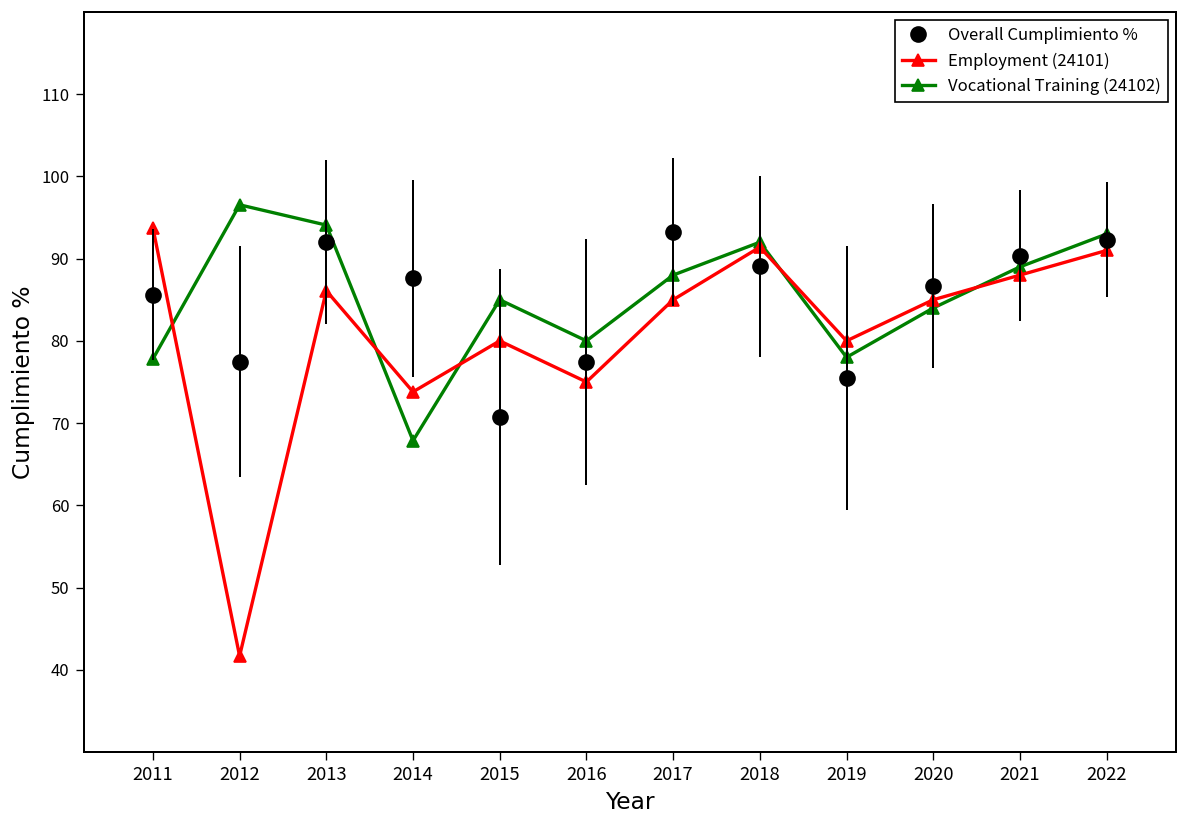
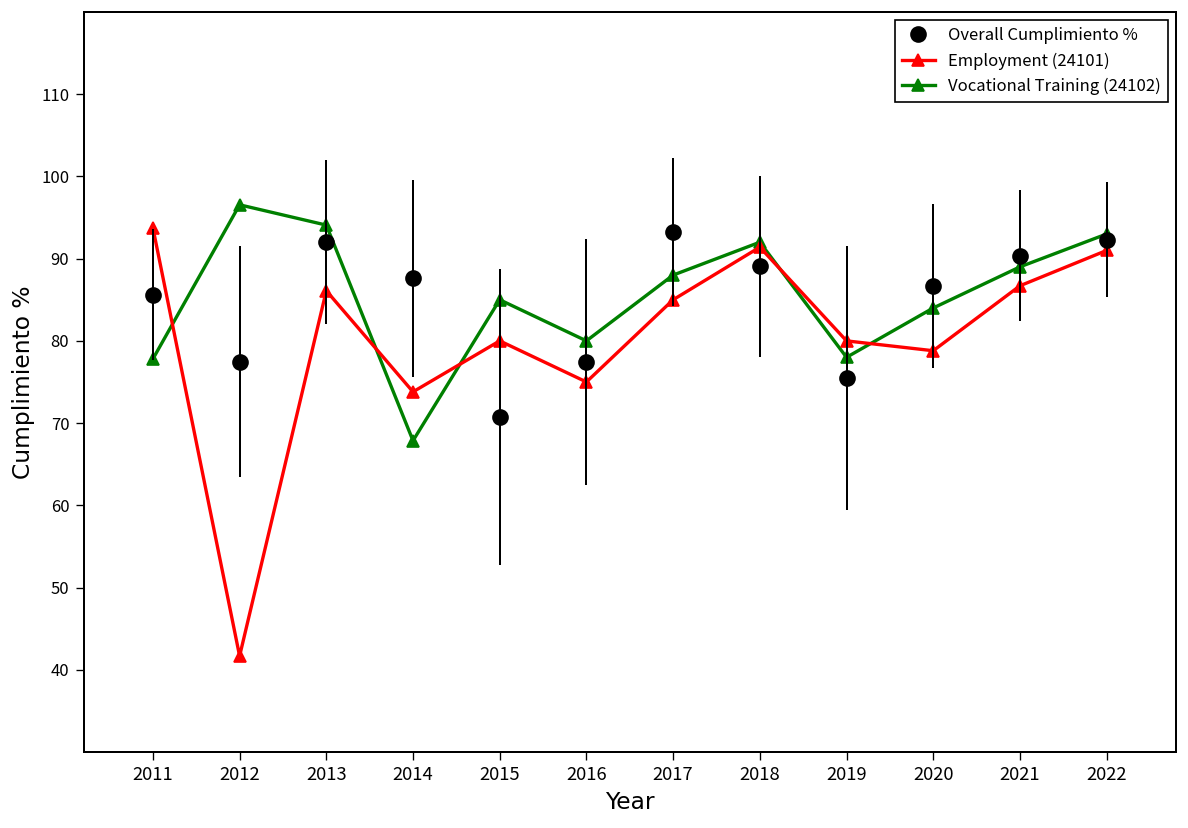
  {
    "Overall Cumplimiento %": {
      "2011": 86,
      "2012": 77,
      "2013": 92,
      "2014": 88,
      "2015": 71,
      "2016": 77,
      "2017": 93,
      "2018": 89,
      "2019": 75,
      "2020": 87,
      "2021": 90,
      "2022": 92
    },
    "Employment (24101)": {
      "2011": 94,
      "2012": 42,
      "2013": 86,
      "2014": 74,
      "2015": 80,
      "2016": 75,
      "2017": 85,
      "2018": 91,
      "2019": 80,
-     "2020": 85,
-     "2021": 88,
+     "2020": 79,
+     "2021": 87,
      "2022": 91
    },
    "Vocational Training (24102)": {
      "2011": 78,
      "2012": 97,
      "2013": 94,
      "2014": 68,
      "2015": 85,
      "2016": 80,
      "2017": 88,
      "2018": 92,
      "2019": 78,
      "2020": 84,
      "2021": 89,
      "2022": 93
    }
  }
